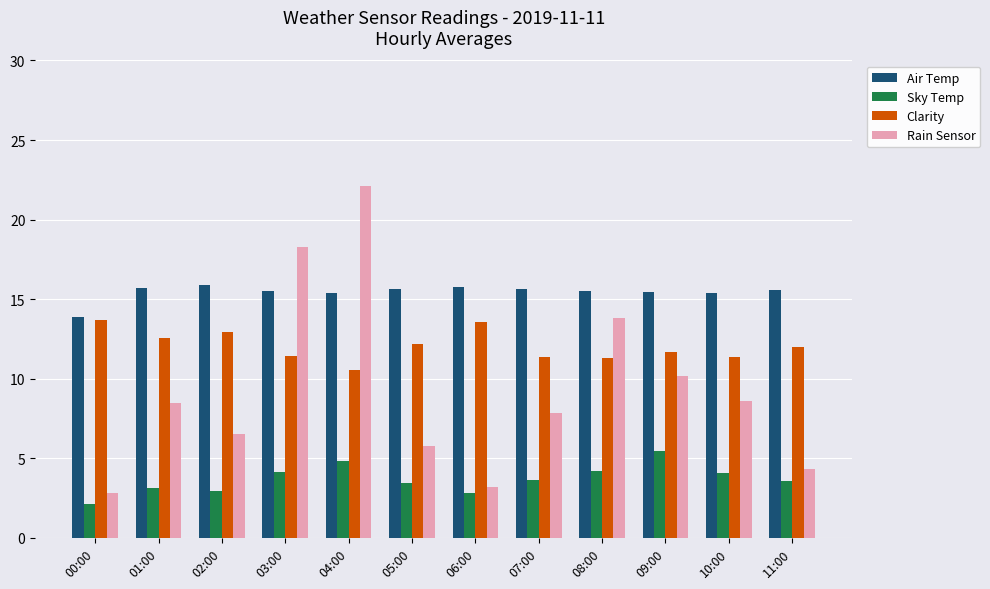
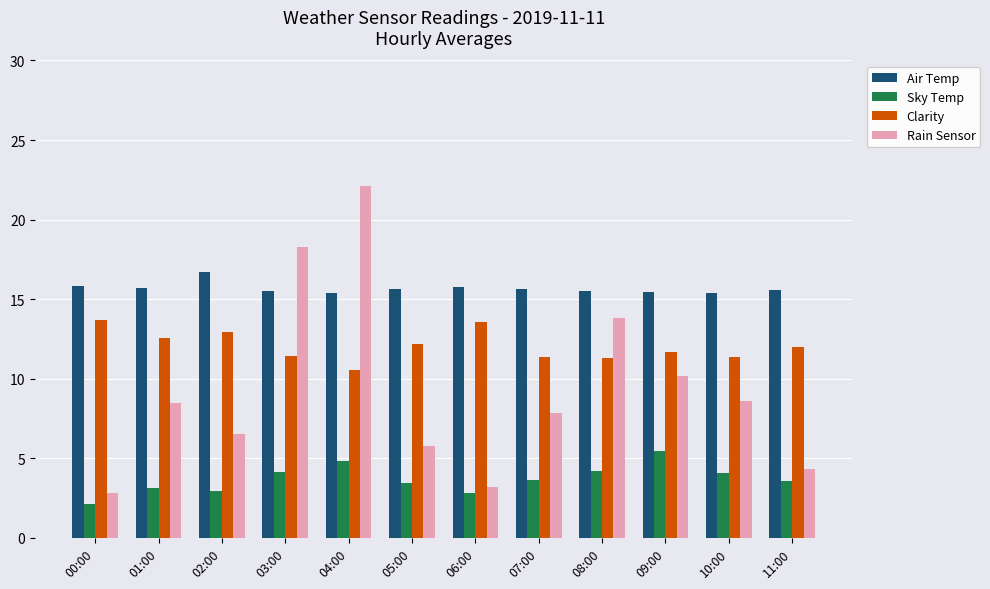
  {
    "Air Temp": {
-     "00:00": 13.9,
+     "00:00": 15.8,
      "01:00": 15.7,
-     "02:00": 15.9,
+     "02:00": 16.7,
      "03:00": 15.5,
      "04:00": 15.4,
      "05:00": 15.6,
      "06:00": 15.8,
      "07:00": 15.7,
      "08:00": 15.5,
      "09:00": 15.5,
      "10:00": 15.4,
      "11:00": 15.6
    },
    "Sky Temp": {
      "00:00": 2.1,
      "01:00": 3.2,
      "02:00": 3.0,
      "03:00": 4.1,
      "04:00": 4.9,
      "05:00": 3.4,
      "06:00": 2.9,
      "07:00": 3.7,
      "08:00": 4.2,
      "09:00": 5.5,
      "10:00": 4.1,
      "11:00": 3.6
    },
    "Clarity": {
      "00:00": 13.7,
      "01:00": 12.6,
      "02:00": 13.0,
      "03:00": 11.4,
      "04:00": 10.6,
      "05:00": 12.2,
      "06:00": 13.6,
      "07:00": 11.4,
      "08:00": 11.3,
      "09:00": 11.7,
      "10:00": 11.4,
      "11:00": 12.0
    },
    "Rain Sensor": {
      "00:00": 2.8,
      "01:00": 8.5,
      "02:00": 6.5,
      "03:00": 18.3,
      "04:00": 22.1,
      "05:00": 5.8,
      "06:00": 3.2,
      "07:00": 7.9,
      "08:00": 13.8,
      "09:00": 10.2,
      "10:00": 8.6,
      "11:00": 4.3
    }
  }
